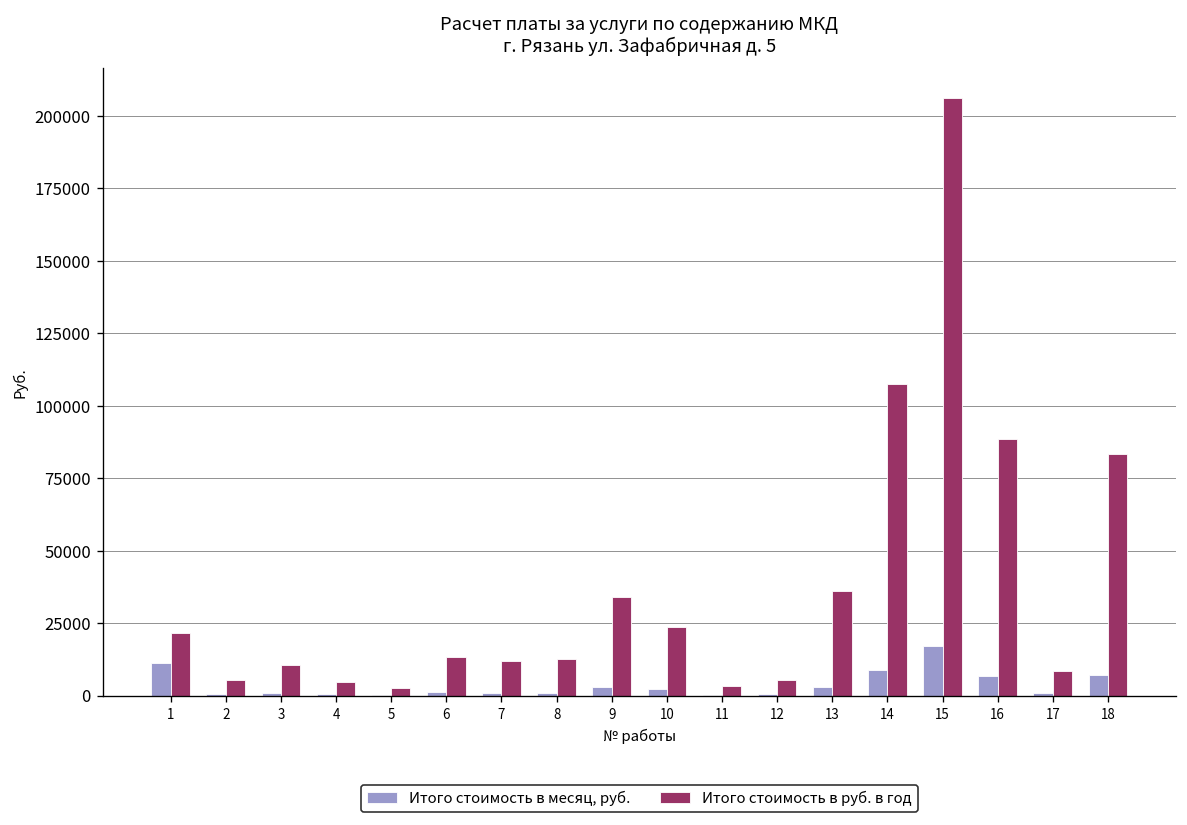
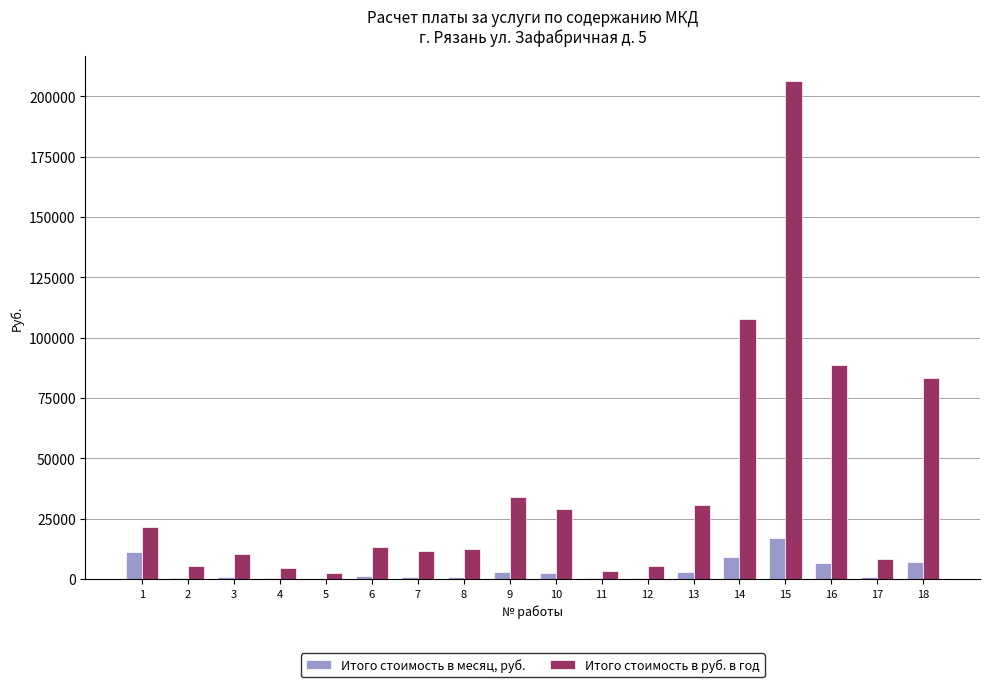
  {
    "Итого стоимость в месяц, руб.": {
      "1": 11000,
      "6": 1000,
      "8": 1000,
      "9": 3000,
      "10": 2000,
      "13": 3000,
      "14": 9000,
      "15": 17000,
      "16": 7000,
      "18": 7000
    },
    "Итого стоимость в руб. в год": {
      "1": 22000,
      "2": 5000,
      "3": 11000,
      "4": 5000,
      "5": 3000,
      "6": 13000,
      "7": 12000,
      "8": 12000,
      "9": 34000,
-     "10": 24000,
+     "10": 29000,
      "11": 3000,
      "12": 5000,
-     "13": 36000,
+     "13": 31000,
      "14": 108000,
      "15": 206000,
      "16": 89000,
      "17": 9000,
      "18": 83000
    }
  }
